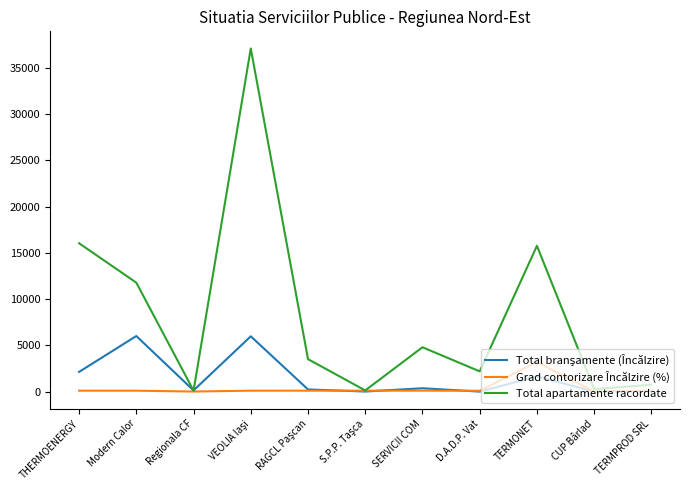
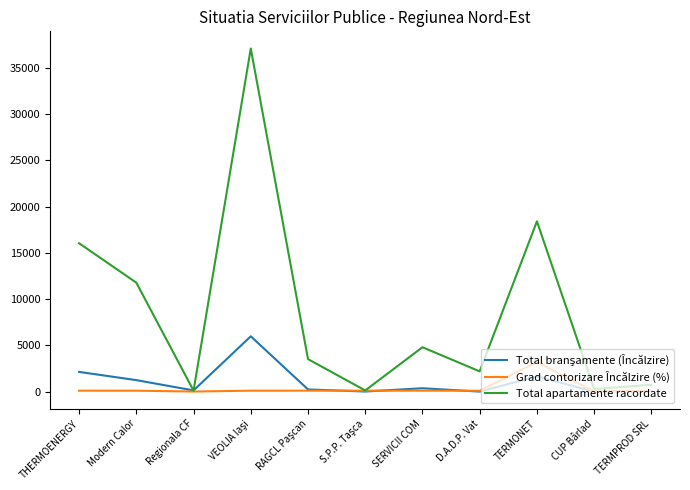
  {
    "Total branşamente (Încălzire)": {
      "THERMOENERGY": 2000,
-     "Modern Calor": 6000,
+     "Modern Calor": 1000,
      "VEOLIA Iaşi": 6000
    },
    "Grad contorizare Încălzire (%)": {
      "THERMOENERGY": 0,
      "Modern Calor": 0,
      "VEOLIA Iaşi": 0
    },
    "Total apartamente racordate": {
      "THERMOENERGY": 16000,
      "Modern Calor": 12000,
      "VEOLIA Iaşi": 37000,
      "RAGCL Paşcan": 4000,
      "SERVICII COM": 5000,
      "D.A.D.P. Vat": 2000,
-     "TERMONET": 16000
+     "TERMONET": 18000
    }
  }
